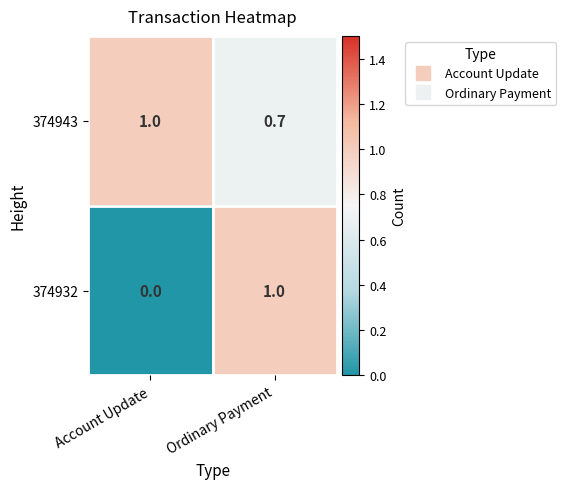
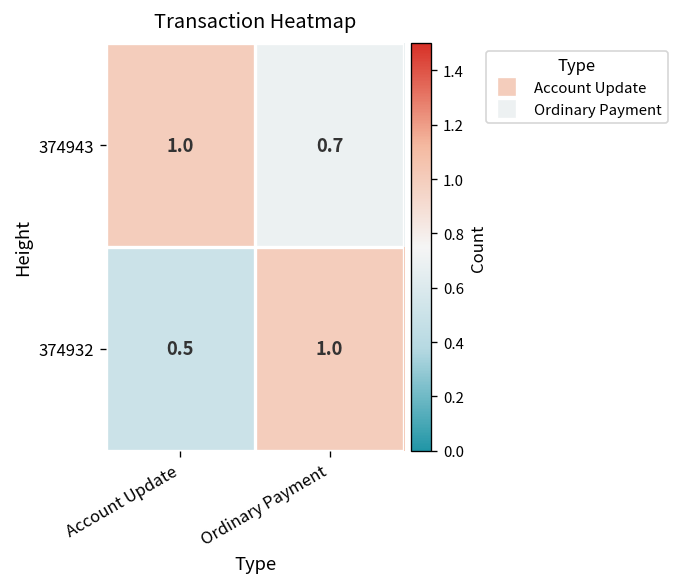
  {
    "374943": {
      "Account Update": 1.0,
      "Ordinary Payment": 0.7
    },
    "374932": {
-     "Account Update": 0.0,
+     "Account Update": 0.5,
      "Ordinary Payment": 1.0
    }
  }
